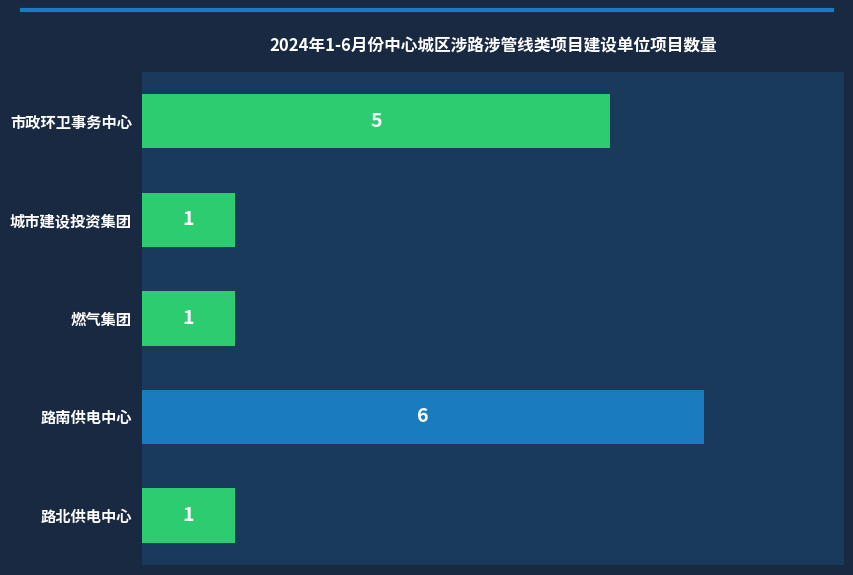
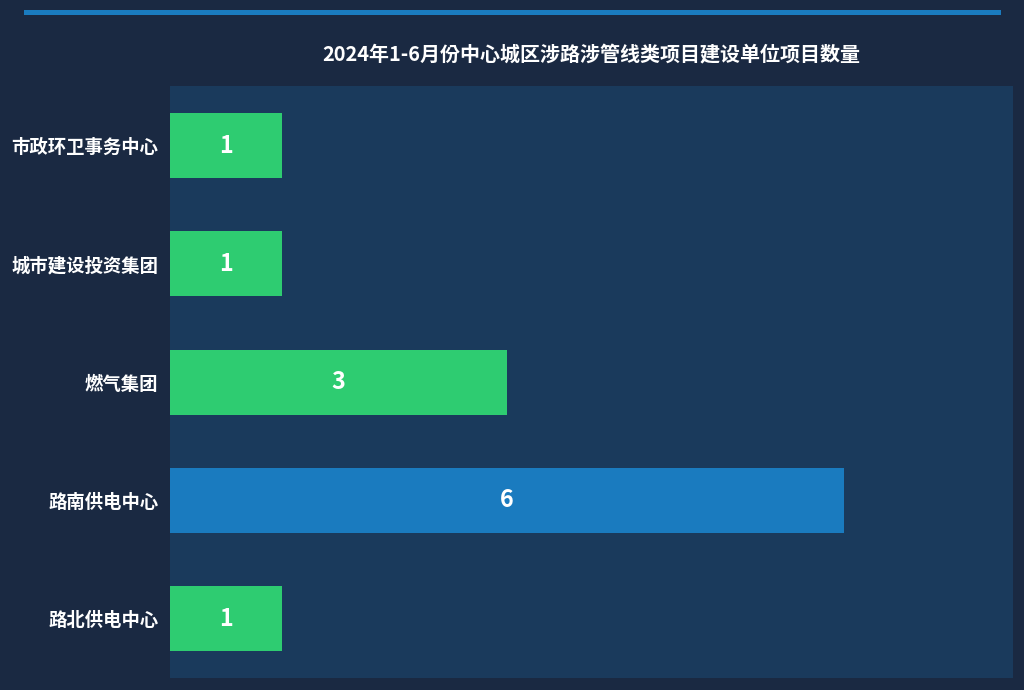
  {
-   "市政环卫事务中心": 5,
+   "市政环卫事务中心": 1,
    "城市建设投资集团": 1,
-   "燃气集团": 1,
+   "燃气集团": 3,
    "路南供电中心": 6,
    "路北供电中心": 1
  }
